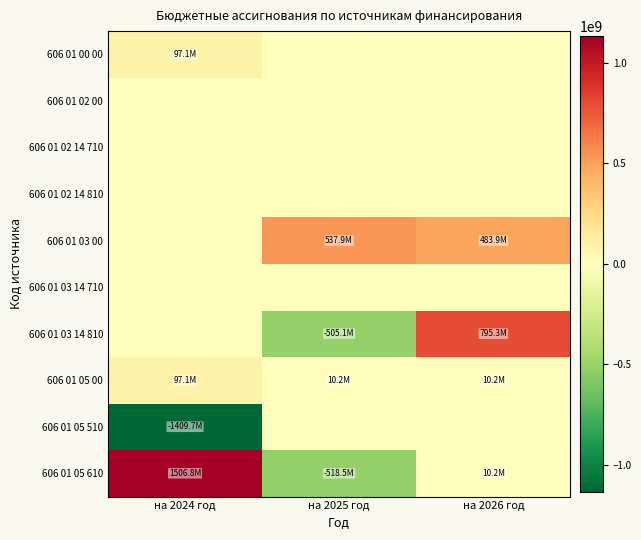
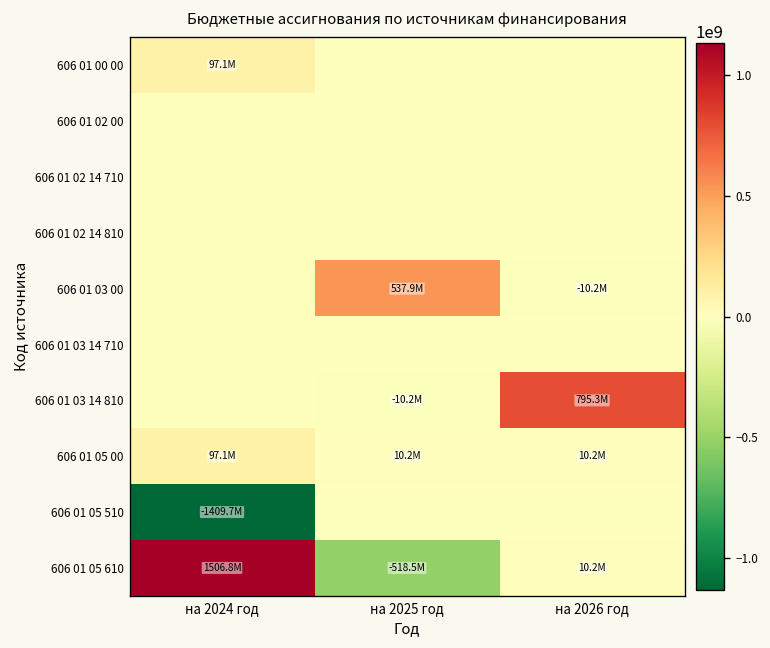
  {
    "606 01 03 00": {
-     "на 2026 год": "483.9M"
+     "на 2026 год": "-10.2M"
    },
    "606 01 03 14 810": {
-     "на 2025 год": "-505.1M"
+     "на 2025 год": "-10.2M"
    }
  }
